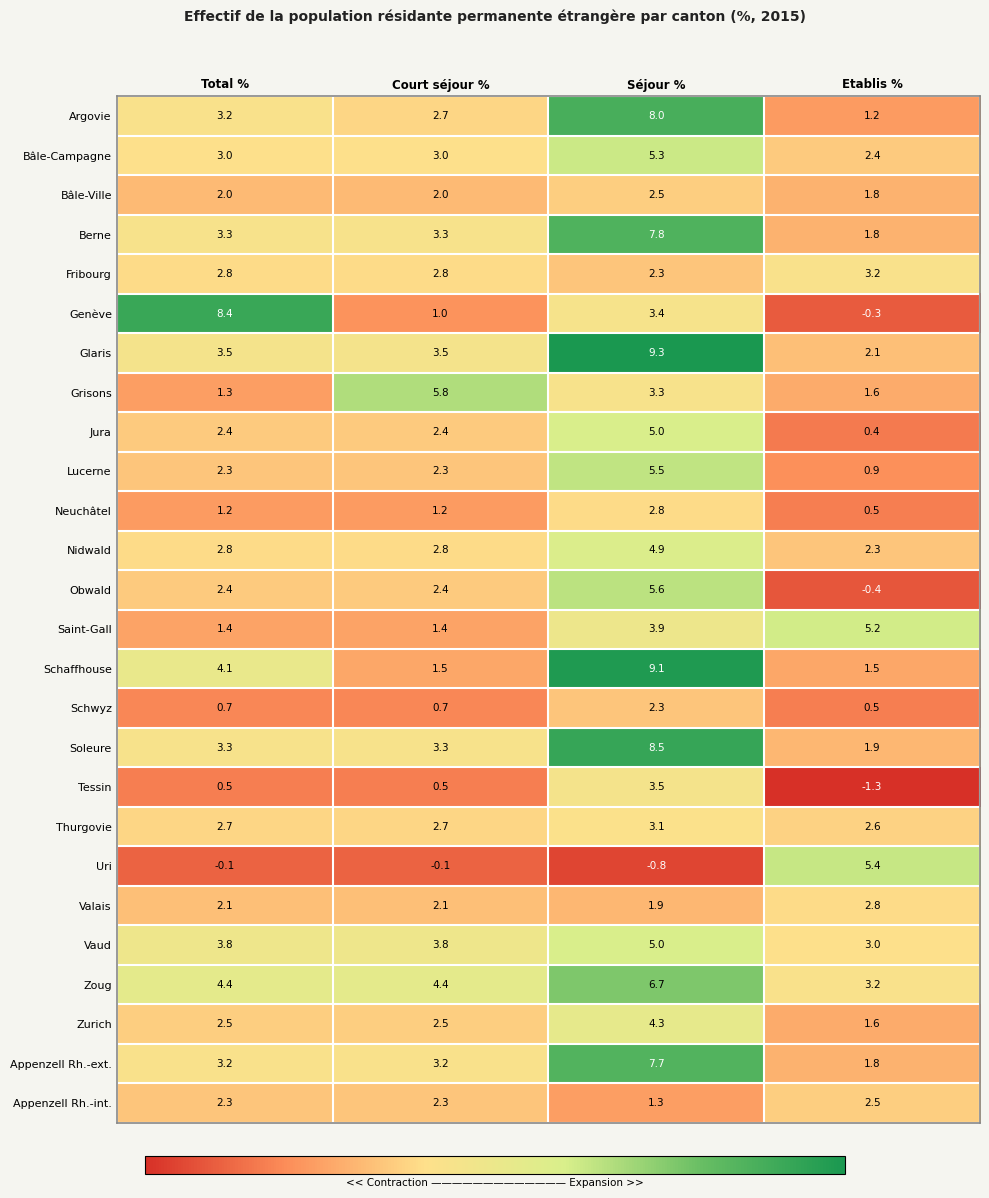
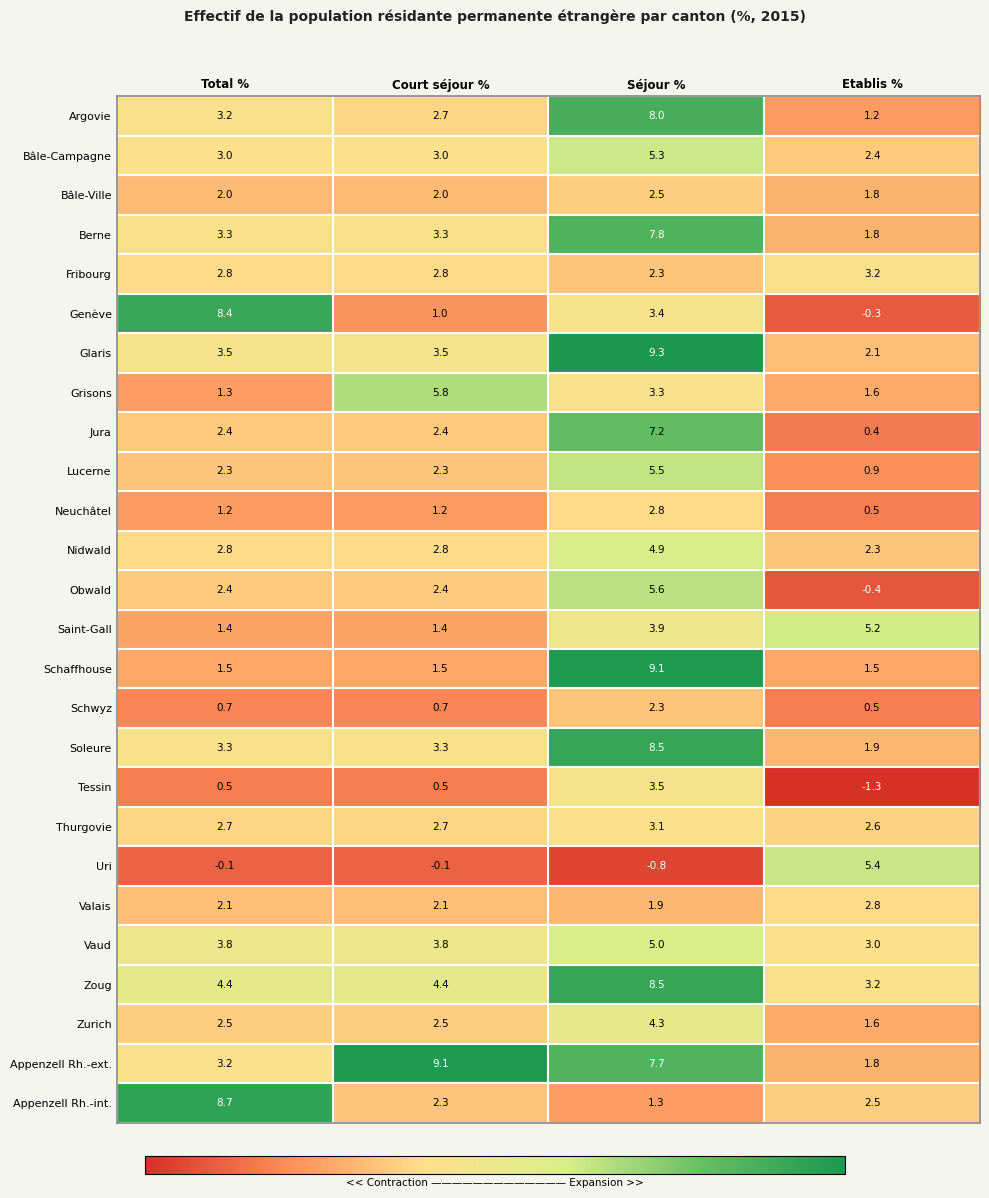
  {
    "Argovie": {
      "Total %": 3.2,
      "Court séjour %": 2.7,
      "Séjour %": 8.0,
      "Etablis %": 1.2
    },
    "Bâle-Campagne": {
      "Total %": 3.0,
      "Court séjour %": 3.0,
      "Séjour %": 5.3,
      "Etablis %": 2.4
    },
    "Bâle-Ville": {
      "Total %": 2.0,
      "Court séjour %": 2.0,
      "Séjour %": 2.5,
      "Etablis %": 1.8
    },
    "Berne": {
      "Total %": 3.3,
      "Court séjour %": 3.3,
      "Séjour %": 7.8,
      "Etablis %": 1.8
    },
    "Fribourg": {
      "Total %": 2.8,
      "Court séjour %": 2.8,
      "Séjour %": 2.3,
      "Etablis %": 3.2
    },
    "Genève": {
      "Total %": 8.4,
      "Court séjour %": 1.0,
      "Séjour %": 3.4,
      "Etablis %": -0.3
    },
    "Glaris": {
      "Total %": 3.5,
      "Court séjour %": 3.5,
      "Séjour %": 9.3,
      "Etablis %": 2.1
    },
    "Grisons": {
      "Total %": 1.3,
      "Court séjour %": 5.8,
      "Séjour %": 3.3,
      "Etablis %": 1.6
    },
    "Jura": {
      "Total %": 2.4,
      "Court séjour %": 2.4,
-     "Séjour %": 5.0,
+     "Séjour %": 7.2,
      "Etablis %": 0.4
    },
    "Lucerne": {
      "Total %": 2.3,
      "Court séjour %": 2.3,
      "Séjour %": 5.5,
      "Etablis %": 0.9
    },
    "Neuchâtel": {
      "Total %": 1.2,
      "Court séjour %": 1.2,
      "Séjour %": 2.8,
      "Etablis %": 0.5
    },
    "Nidwald": {
      "Total %": 2.8,
      "Court séjour %": 2.8,
      "Séjour %": 4.9,
      "Etablis %": 2.3
    },
    "Obwald": {
      "Total %": 2.4,
      "Court séjour %": 2.4,
      "Séjour %": 5.6,
      "Etablis %": -0.4
    },
    "Saint-Gall": {
      "Total %": 1.4,
      "Court séjour %": 1.4,
      "Séjour %": 3.9,
      "Etablis %": 5.2
    },
    "Schaffhouse": {
-     "Total %": 4.1,
+     "Total %": 1.5,
      "Court séjour %": 1.5,
      "Séjour %": 9.1,
      "Etablis %": 1.5
    },
    "Schwyz": {
      "Total %": 0.7,
      "Court séjour %": 0.7,
      "Séjour %": 2.3,
      "Etablis %": 0.5
    },
    "Soleure": {
      "Total %": 3.3,
      "Court séjour %": 3.3,
      "Séjour %": 8.5,
      "Etablis %": 1.9
    },
    "Tessin": {
      "Total %": 0.5,
      "Court séjour %": 0.5,
      "Séjour %": 3.5,
      "Etablis %": -1.3
    },
    "Thurgovie": {
      "Total %": 2.7,
      "Court séjour %": 2.7,
      "Séjour %": 3.1,
      "Etablis %": 2.6
    },
    "Uri": {
      "Total %": -0.1,
      "Court séjour %": -0.1,
      "Séjour %": -0.8,
      "Etablis %": 5.4
    },
    "Valais": {
      "Total %": 2.1,
      "Court séjour %": 2.1,
      "Séjour %": 1.9,
      "Etablis %": 2.8
    },
    "Vaud": {
      "Total %": 3.8,
      "Court séjour %": 3.8,
      "Séjour %": 5.0,
      "Etablis %": 3.0
    },
    "Zoug": {
      "Total %": 4.4,
      "Court séjour %": 4.4,
-     "Séjour %": 6.7,
+     "Séjour %": 8.5,
      "Etablis %": 3.2
    },
    "Zurich": {
      "Total %": 2.5,
      "Court séjour %": 2.5,
      "Séjour %": 4.3,
      "Etablis %": 1.6
    },
    "Appenzell Rh.-ext.": {
      "Total %": 3.2,
-     "Court séjour %": 3.2,
+     "Court séjour %": 9.1,
      "Séjour %": 7.7,
      "Etablis %": 1.8
    },
    "Appenzell Rh.-int.": {
-     "Total %": 2.3,
+     "Total %": 8.7,
      "Court séjour %": 2.3,
      "Séjour %": 1.3,
      "Etablis %": 2.5
    }
  }
